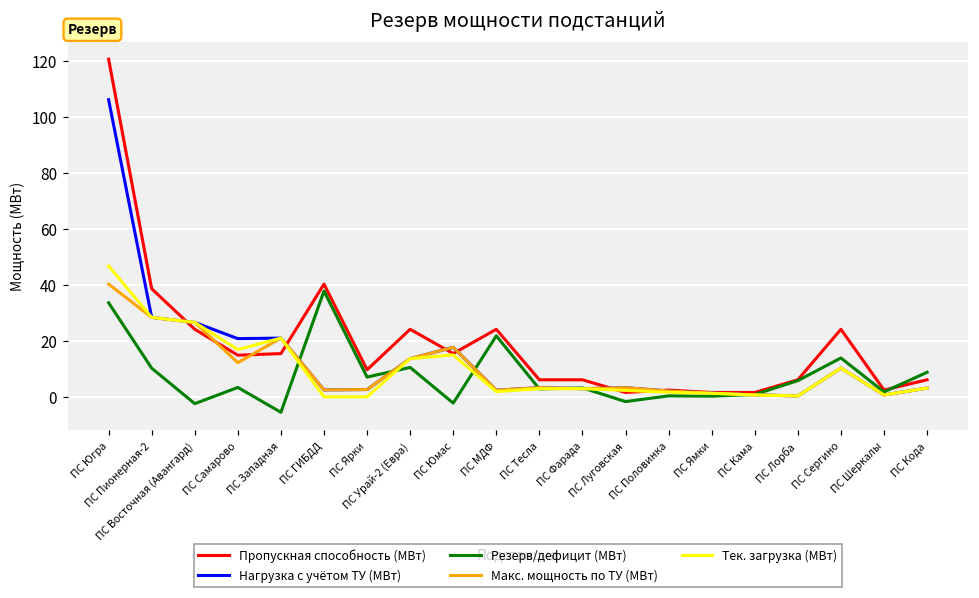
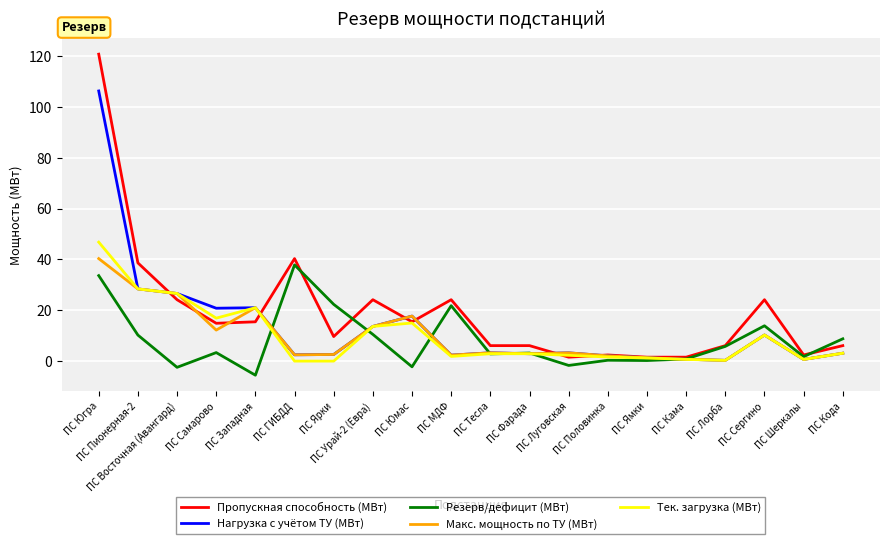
  {
    "Пропускная способность (МВт)": {
      "ПС Югра": 121,
      "ПС Пионерная-2": 39,
      "ПС Восточная (Авангард)": 24,
      "ПС Самарово": 15,
      "ПС Западная": 15,
      "ПС ГИБДД": 40,
      "ПС Ярки": 10,
      "ПС Урай-2 (Евра)": 24,
      "ПС МДФ": 24,
      "ПС Тесла": 6,
      "ПС Фарада": 6,
      "ПС Сергино": 24,
      "ПС Кода": 6
    },
    "Нагрузка с учётом ТУ (МВт)": {
      "ПС Югра": 106,
      "ПС Самарово": 21
    },
    "Резерв/дефицит (МВт)": {
      "ПС Югра": 34,
      "ПС Пионерная-2": 10,
      "ПС Восточная (Авангард)": -2,
      "ПС Самарово": 3,
      "ПС Западная": -6,
      "ПС ГИБДД": 38,
-     "ПС Ярки": 7,
+     "ПС Ярки": 22,
      "ПС Урай-2 (Евра)": 11,
      "ПС Юмас": -2,
      "ПС МДФ": 22,
      "ПС Луговская": -2,
      "ПС Половинка": 0,
      "ПС Ямки": 0,
      "ПС Сергино": 14,
      "ПС Кода": 9
    },
    "Макс. мощность по ТУ (МВт)": {
      "ПС Югра": 40,
      "ПС Самарово": 12
    },
    "Тек. загрузка (МВт)": {
      "ПС Югра": 47,
      "ПС Самарово": 17,
      "ПС ГИБДД": 0,
      "ПС Ярки": 0
    }
  }
